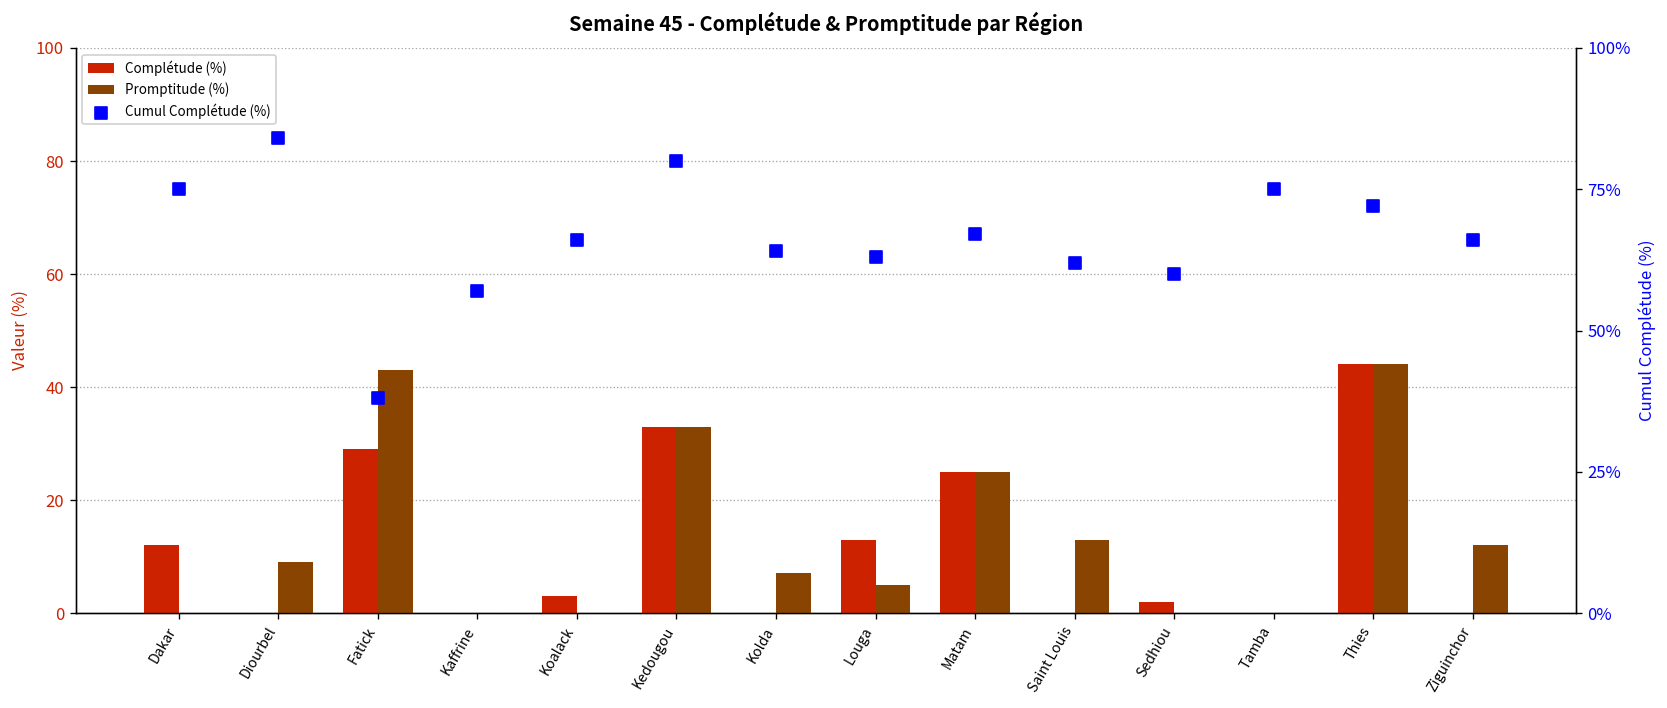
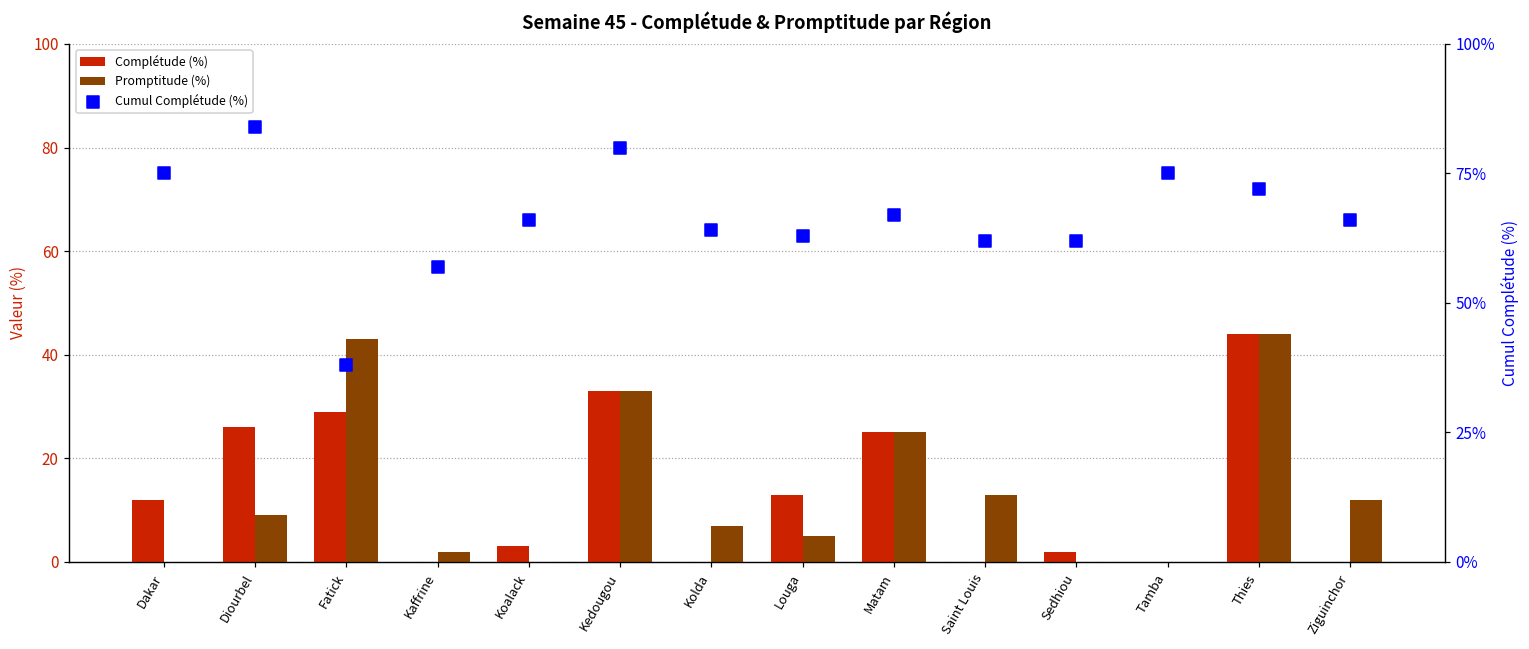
  {
    "Complétude (%)": {
      "Dakar": "12",
-     "Diourbel": "0",
+     "Diourbel": "26",
      "Fatick": "29",
      "Kaffrine": "0",
      "Koalack": "3",
      "Kedougou": "33",
      "Kolda": "0",
      "Louga": "13",
      "Matam": "25",
      "Saint Louis": "0",
      "Sedhiou": "2",
      "Tamba": "0",
      "Thies": "44",
      "Ziguinchor": "0"
    },
    "Promptitude (%)": {
      "Dakar": "0",
      "Diourbel": "9",
      "Fatick": "43",
-     "Kaffrine": "0",
+     "Kaffrine": "2",
      "Koalack": "0",
      "Kedougou": "33",
      "Kolda": "7",
      "Louga": "5",
      "Matam": "25",
      "Saint Louis": "13",
      "Sedhiou": "0",
      "Tamba": "0",
      "Thies": "44",
      "Ziguinchor": "12"
    },
    "Cumul Complétude (%)": {
-     "Sedhiou": "60%"
+     "Sedhiou": "62%"
    }
  }
